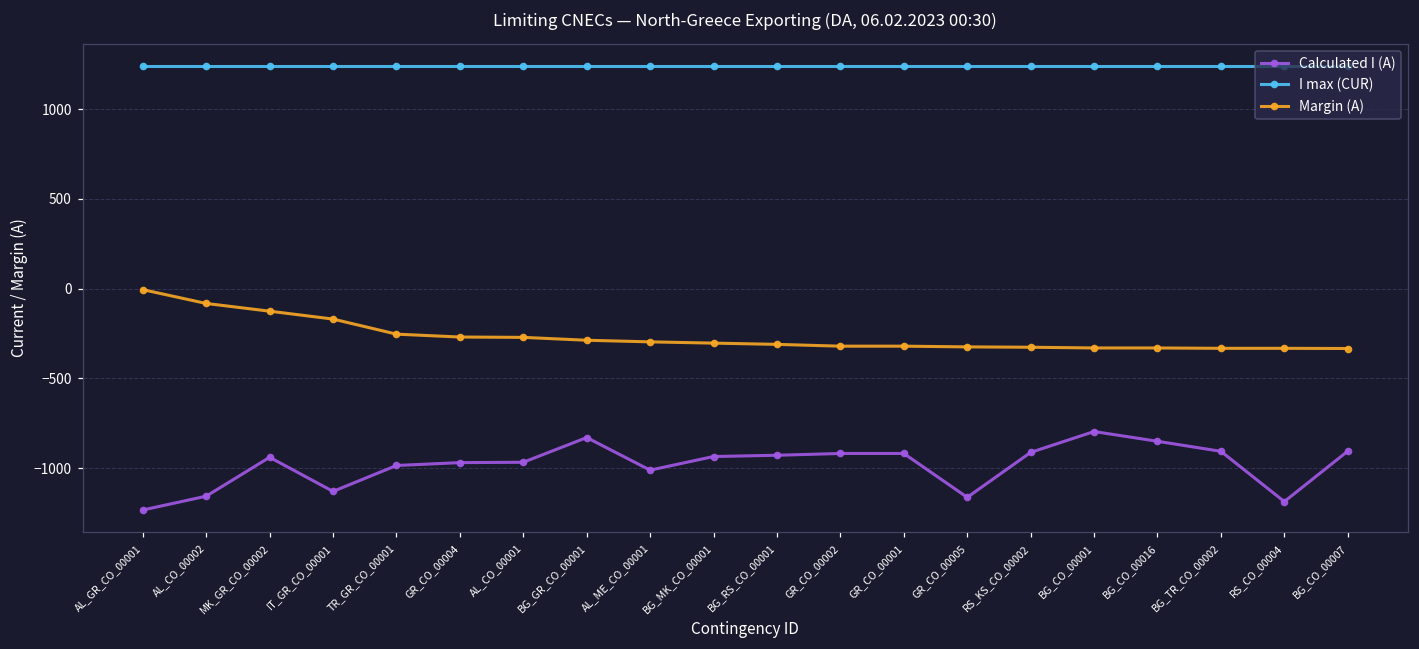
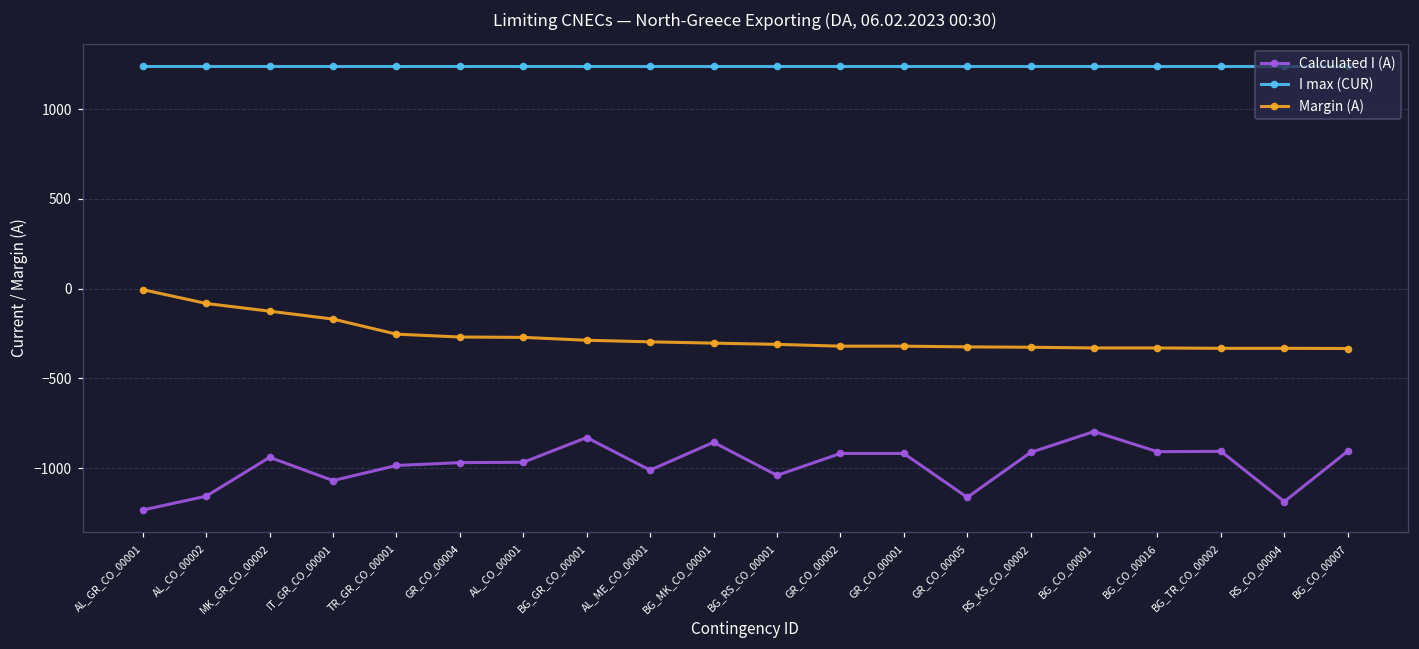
  {
    "Calculated I (A)": {
      "AL_GR_CO_00001": -1230,
      "AL_CO_00002": -1160,
      "MK_GR_CO_00002": -940,
-     "IT_GR_CO_00001": -1130,
+     "IT_GR_CO_00001": -1070,
      "TR_GR_CO_00001": -990,
      "GR_CO_00004": -970,
      "AL_CO_00001": -970,
      "BG_GR_CO_00001": -830,
      "AL_ME_CO_00001": -1010,
-     "BG_MK_CO_00001": -940,
-     "BG_RS_CO_00001": -930,
+     "BG_MK_CO_00001": -860,
+     "BG_RS_CO_00001": -1040,
      "GR_CO_00002": -920,
      "GR_CO_00001": -920,
      "GR_CO_00005": -1160,
      "RS_KS_CO_00002": -910,
      "BG_CO_00001": -800,
-     "BG_CO_00016": -850,
+     "BG_CO_00016": -910,
      "BG_TR_CO_00002": -910,
      "RS_CO_00004": -1190,
      "BG_CO_00007": -910
    },
    "I max (CUR)": {
      "AL_GR_CO_00001": 1240,
      "AL_CO_00002": 1240,
      "MK_GR_CO_00002": 1240,
      "IT_GR_CO_00001": 1240,
      "TR_GR_CO_00001": 1240,
      "GR_CO_00004": 1240,
      "AL_CO_00001": 1240,
      "BG_GR_CO_00001": 1240,
      "AL_ME_CO_00001": 1240,
      "BG_MK_CO_00001": 1240,
      "BG_RS_CO_00001": 1240,
      "GR_CO_00002": 1240,
      "GR_CO_00001": 1240,
      "GR_CO_00005": 1240,
      "RS_KS_CO_00002": 1240,
      "BG_CO_00001": 1240,
      "BG_CO_00016": 1240,
      "BG_TR_CO_00002": 1240
    },
    "Margin (A)": {
      "AL_GR_CO_00001": -10,
      "AL_CO_00002": -80,
      "MK_GR_CO_00002": -130,
      "IT_GR_CO_00001": -170,
      "TR_GR_CO_00001": -250,
      "GR_CO_00004": -270,
      "AL_CO_00001": -270,
      "BG_GR_CO_00001": -290,
      "AL_ME_CO_00001": -300,
      "BG_MK_CO_00001": -300,
      "BG_RS_CO_00001": -310,
      "GR_CO_00002": -320,
      "GR_CO_00001": -320,
      "GR_CO_00005": -330,
      "RS_KS_CO_00002": -330,
      "BG_CO_00001": -330,
      "BG_CO_00016": -330,
      "BG_TR_CO_00002": -330,
      "RS_CO_00004": -330,
      "BG_CO_00007": -330
    }
  }
